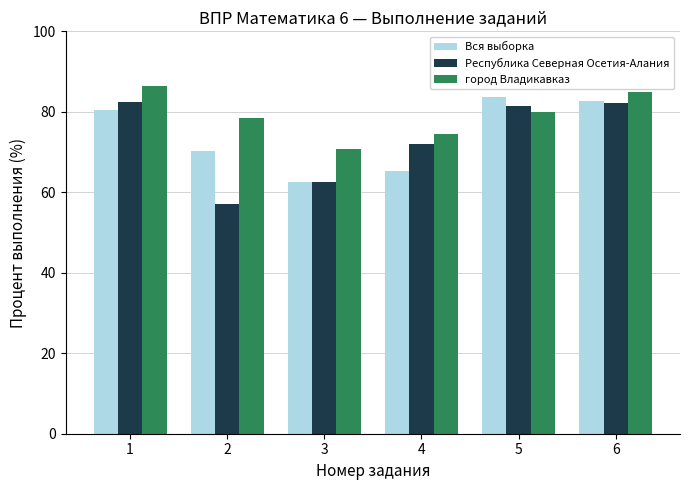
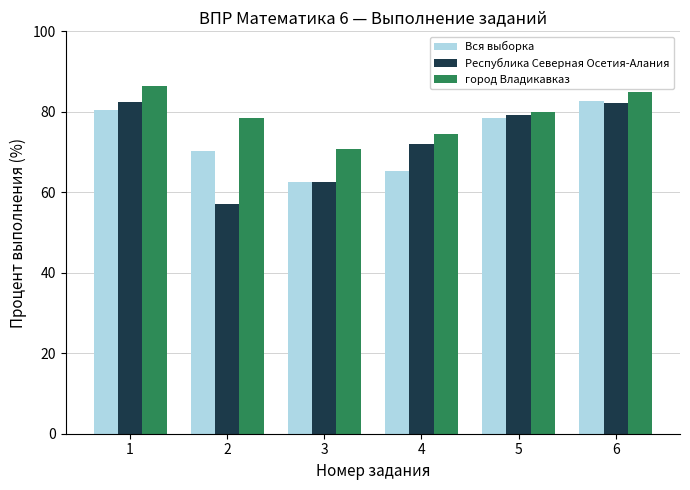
  {
    "Вся выборка": {
      "1": 81,
      "2": 70,
      "3": 63,
      "4": 65,
-     "5": 84,
+     "5": 78,
      "6": 83
    },
    "Республика Северная Осетия-Алания": {
      "1": 83,
      "2": 57,
      "3": 63,
      "4": 72,
-     "5": 81,
+     "5": 79,
      "6": 82
    },
    "город Владикавказ": {
      "1": 86,
      "2": 78,
      "3": 71,
      "4": 75,
      "5": 80,
      "6": 85
    }
  }
